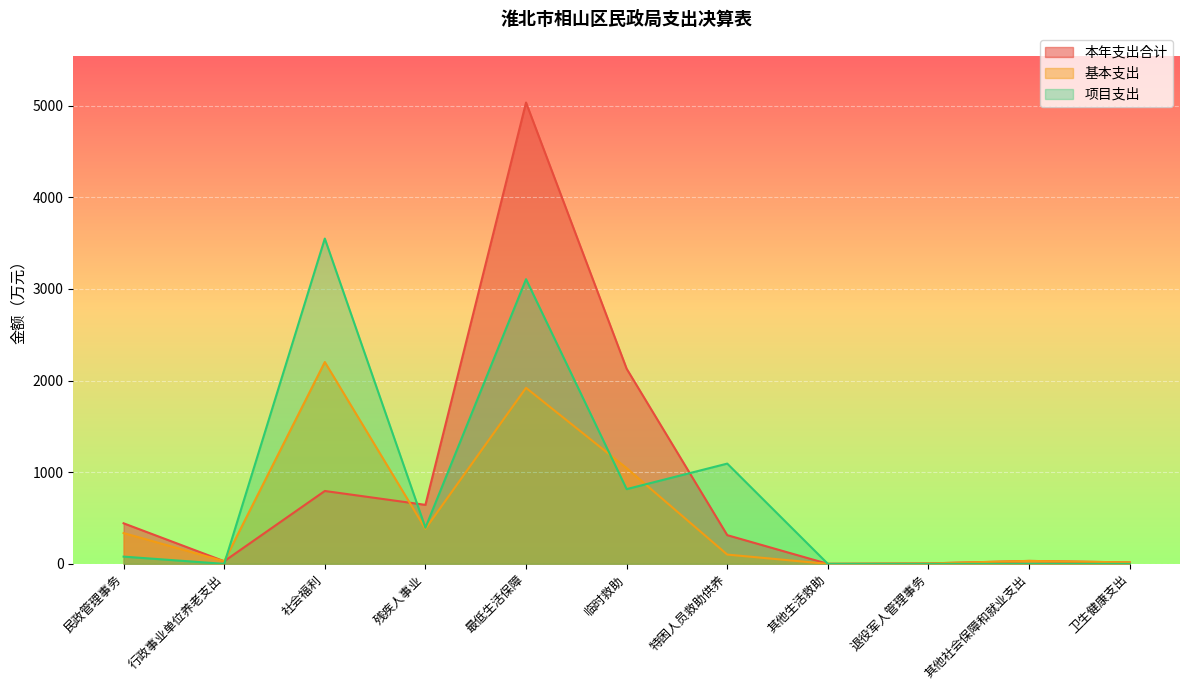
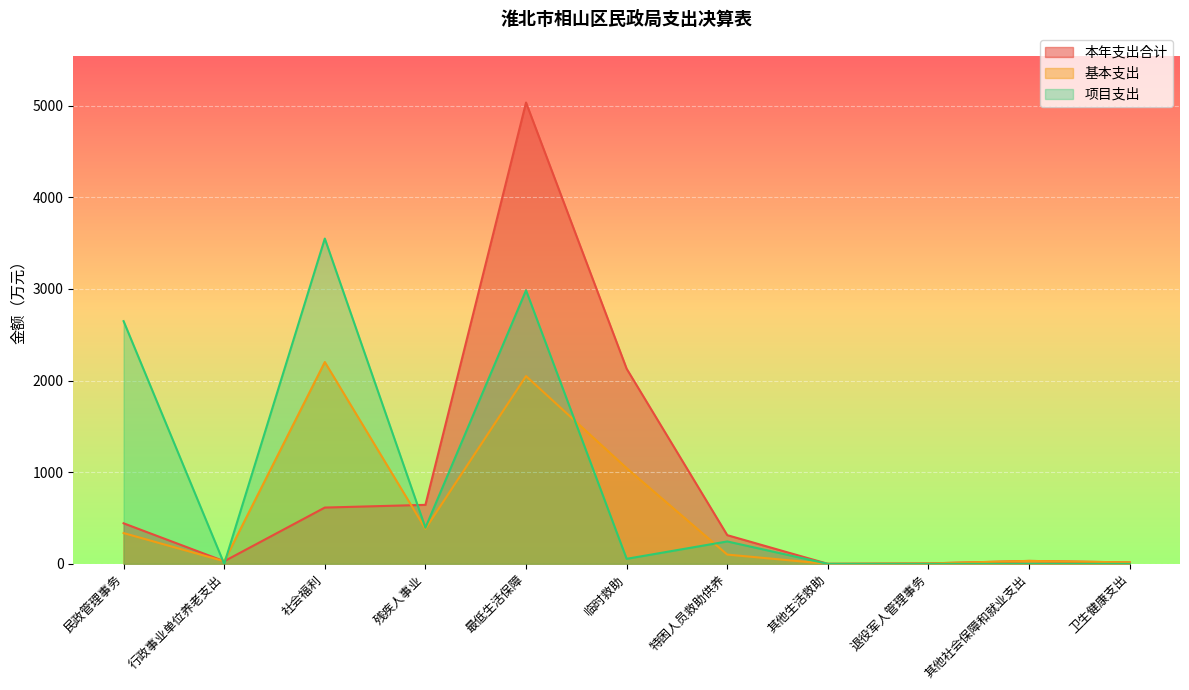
  {
    "本年支出合计": {
      "民政管理事务": 400,
-     "社会福利": 800,
+     "社会福利": 600,
      "残疾人事业": 600,
      "最低生活保障": 5000,
      "临时救助": 2100,
      "特困人员救助供养": 300
    },
    "基本支出": {
      "民政管理事务": 300,
      "社会福利": 2200,
-     "最低生活保障": 1900,
+     "最低生活保障": 2000,
      "临时救助": 1000,
      "特困人员救助供养": 100
    },
    "项目支出": {
-     "民政管理事务": 100,
+     "民政管理事务": 2600,
      "行政事业单位养老支出": 0,
      "社会福利": 3500,
-     "最低生活保障": 3100,
-     "临时救助": 800,
-     "特困人员救助供养": 1100,
+     "最低生活保障": 3000,
+     "临时救助": 100,
+     "特困人员救助供养": 200,
      "其他社会保障和就业支出": 0
    }
  }
